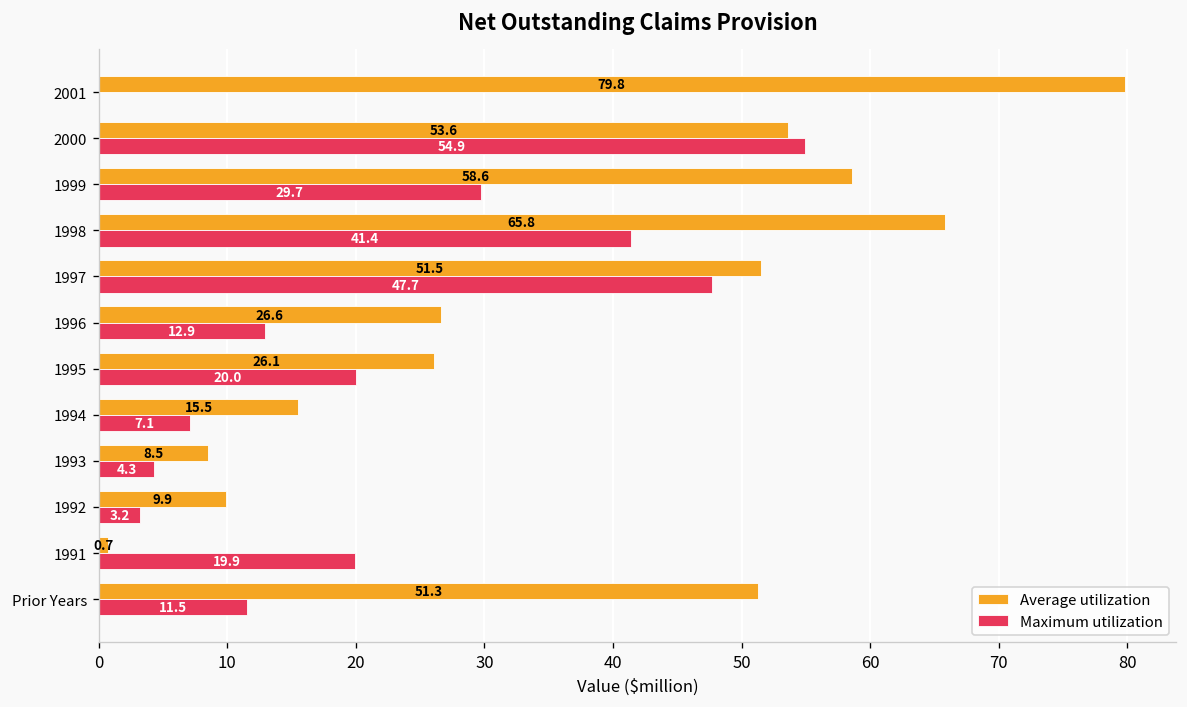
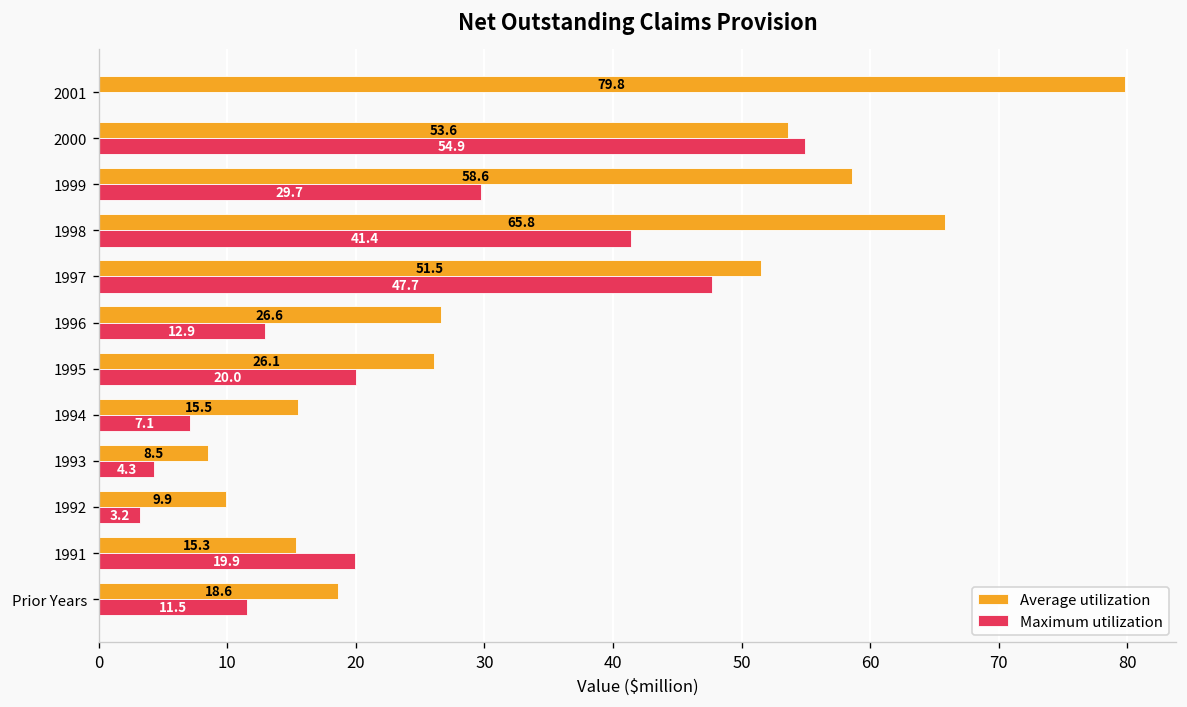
  {
    "Average utilization": {
      "2001": 79.8,
      "2000": 53.6,
      "1999": 58.6,
      "1998": 65.8,
      "1997": 51.5,
      "1996": 26.6,
      "1995": 26.1,
      "1994": 15.5,
      "1993": 8.5,
      "1992": 9.9,
-     "1991": 0.7,
-     "Prior Years": 51.3
+     "1991": 15.3,
+     "Prior Years": 18.6
    },
    "Maximum utilization": {
      "2000": 54.9,
      "1999": 29.7,
      "1998": 41.4,
      "1997": 47.7,
      "1996": 12.9,
      "1995": 20.0,
      "1994": 7.1,
      "1993": 4.3,
      "1992": 3.2,
      "1991": 19.9,
      "Prior Years": 11.5
    }
  }
